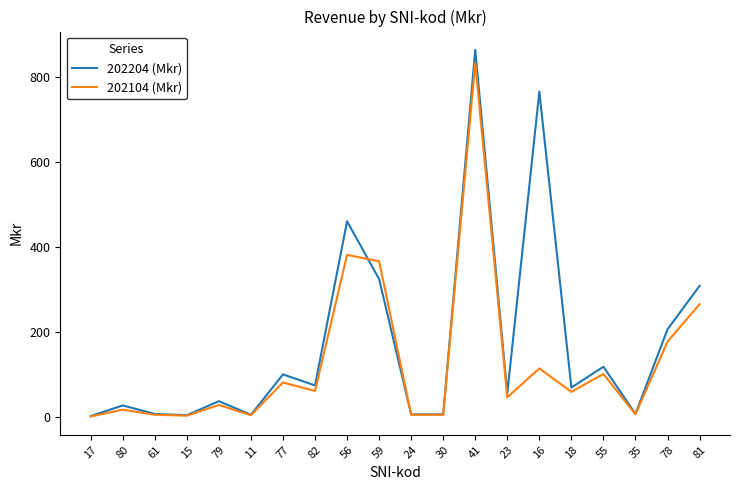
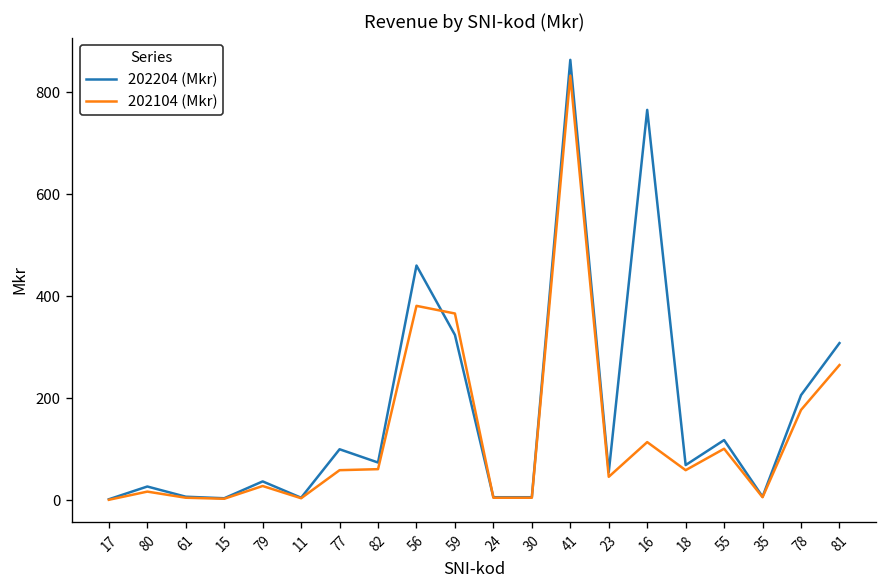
  {
    "202204 (Mkr)": {
      "80": 30,
      "79": 40,
      "77": 100,
      "82": 70,
      "56": 460,
      "59": 320,
      "41": 860,
      "23": 60,
      "16": 770,
      "18": 70,
      "55": 120,
      "78": 210,
      "81": 310
    },
    "202104 (Mkr)": {
      "80": 20,
      "79": 30,
-     "77": 80,
+     "77": 60,
      "82": 60,
      "56": 380,
      "59": 370,
      "41": 830,
      "23": 50,
      "16": 110,
      "18": 60,
      "55": 100,
      "78": 180,
      "81": 270
    }
  }
